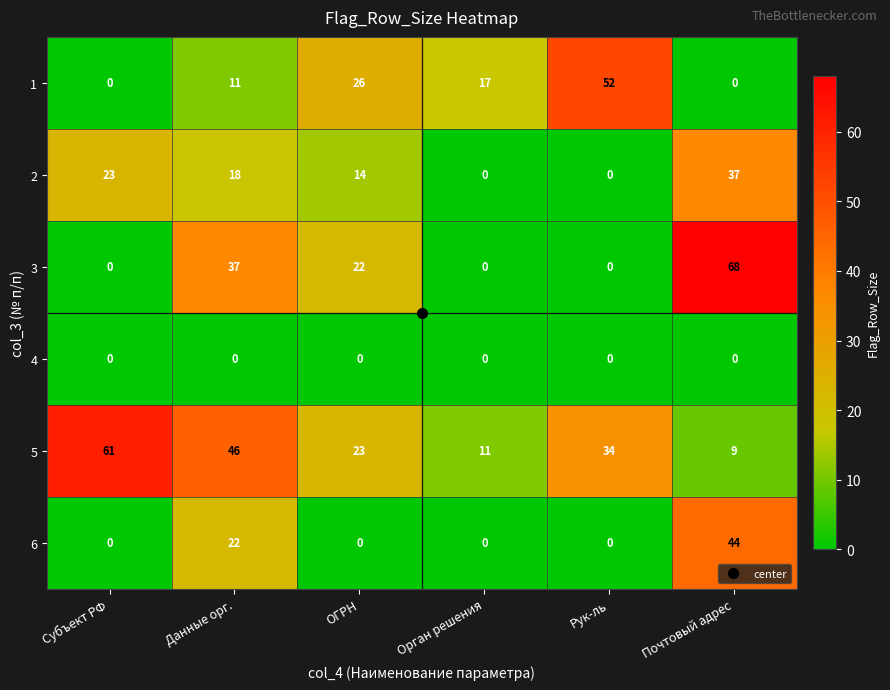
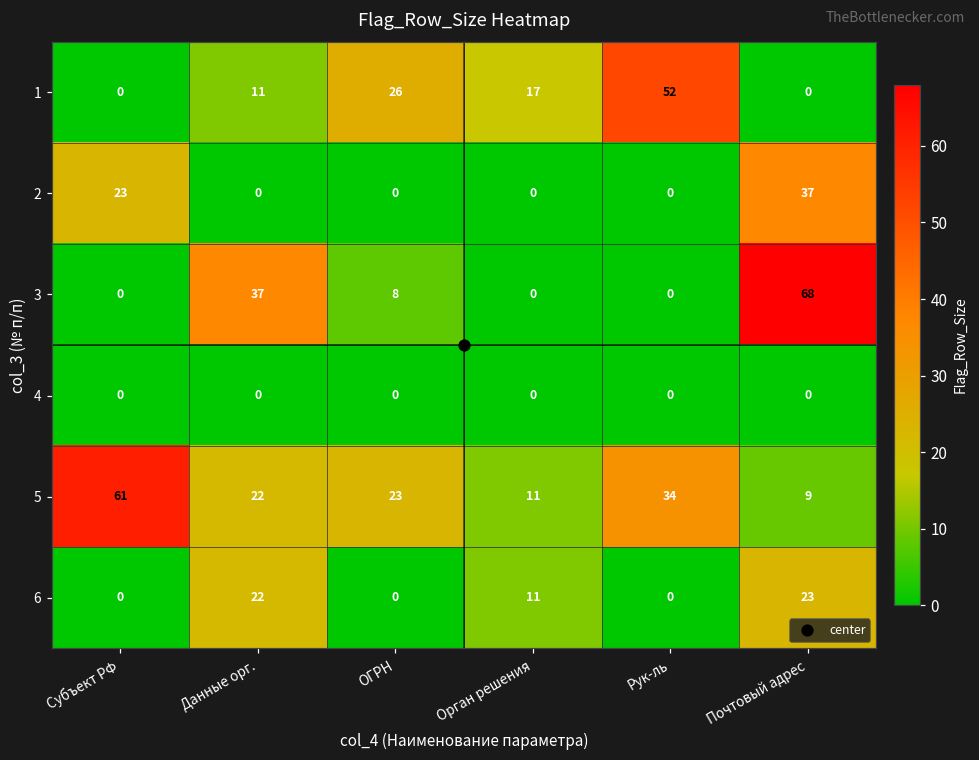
  {
    "1": {
      "Субъект РФ": 0,
      "Данные орг.": 11,
      "ОГРН": 26,
      "Орган решения": 17,
      "Рук-ль": 52,
      "Почтовый адрес": 0
    },
    "2": {
      "Субъект РФ": 23,
-     "Данные орг.": 18,
-     "ОГРН": 14,
+     "Данные орг.": 0,
+     "ОГРН": 0,
      "Орган решения": 0,
      "Рук-ль": 0,
      "Почтовый адрес": 37
    },
    "3": {
      "Субъект РФ": 0,
      "Данные орг.": 37,
-     "ОГРН": 22,
+     "ОГРН": 8,
      "Орган решения": 0,
      "Рук-ль": 0,
      "Почтовый адрес": 68
    },
    "4": {
      "Субъект РФ": 0,
      "Данные орг.": 0,
      "ОГРН": 0,
      "Орган решения": 0,
      "Рук-ль": 0,
      "Почтовый адрес": 0
    },
    "5": {
      "Субъект РФ": 61,
-     "Данные орг.": 46,
+     "Данные орг.": 22,
      "ОГРН": 23,
      "Орган решения": 11,
      "Рук-ль": 34,
      "Почтовый адрес": 9
    },
    "6": {
      "Субъект РФ": 0,
      "Данные орг.": 22,
      "ОГРН": 0,
-     "Орган решения": 0,
+     "Орган решения": 11,
      "Рук-ль": 0,
-     "Почтовый адрес": 44
+     "Почтовый адрес": 23
    }
  }
